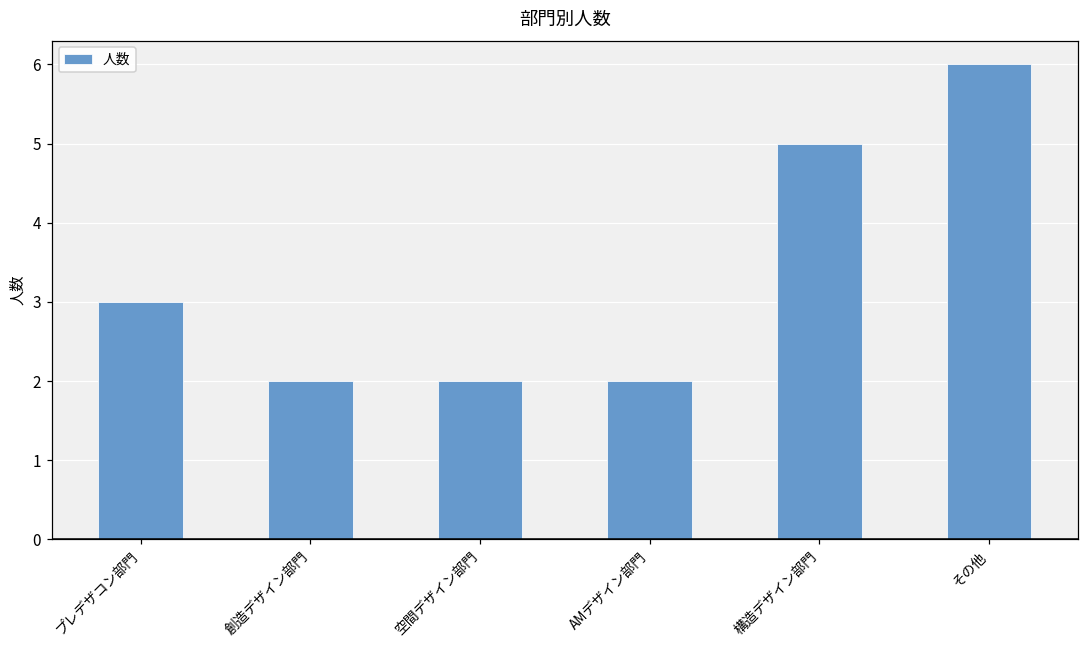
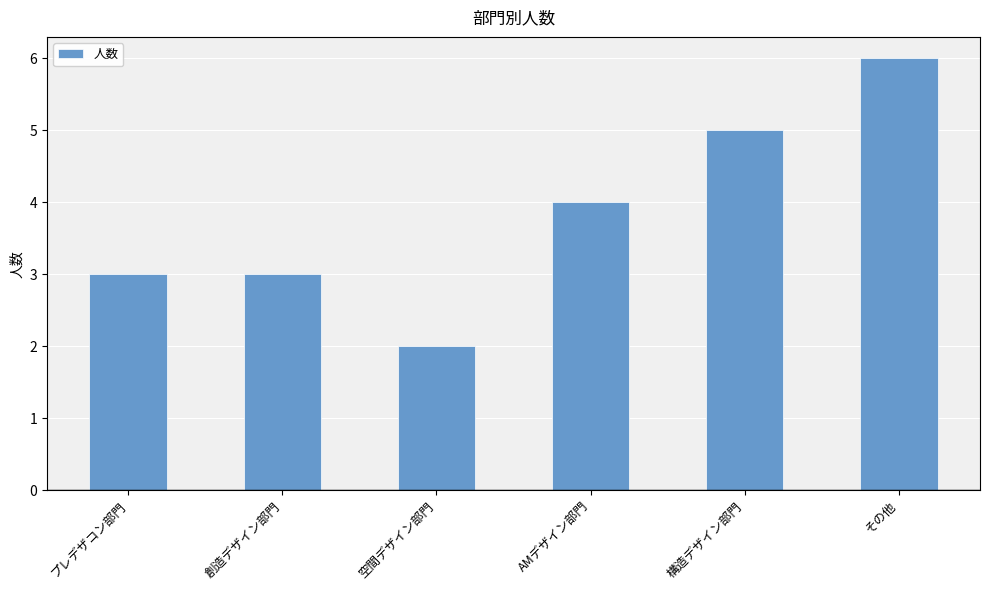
  {
    "プレデザコン部門": 3,
-   "創造デザイン部門": 2,
+   "創造デザイン部門": 3,
    "空間デザイン部門": 2,
-   "AMデザイン部門": 2,
+   "AMデザイン部門": 4,
    "構造デザイン部門": 5,
    "その他": 6
  }
